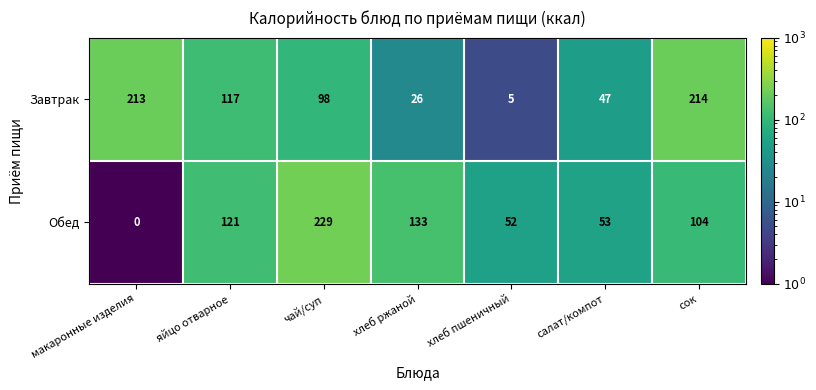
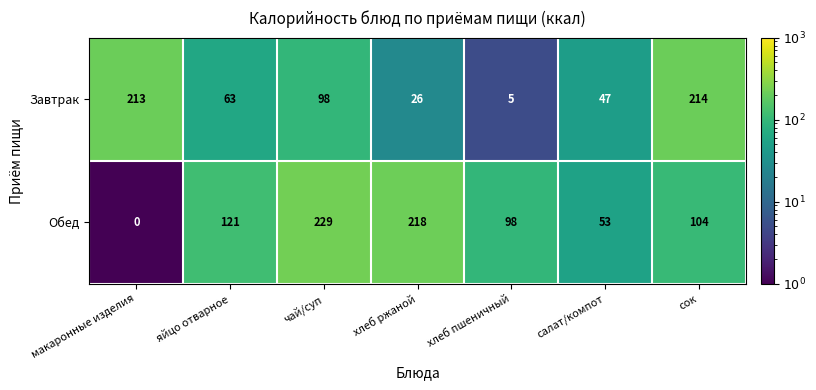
  {
    "Завтрак": {
      "макаронные изделия": 213,
-     "яйцо отварное": 117,
+     "яйцо отварное": 63,
      "чай/суп": 98,
      "хлеб ржаной": 26,
      "хлеб пшеничный": 5,
      "салат/компот": 47,
      "сок": 214
    },
    "Обед": {
      "макаронные изделия": 0,
      "яйцо отварное": 121,
      "чай/суп": 229,
-     "хлеб ржаной": 133,
-     "хлеб пшеничный": 52,
+     "хлеб ржаной": 218,
+     "хлеб пшеничный": 98,
      "салат/компот": 53,
      "сок": 104
    }
  }
